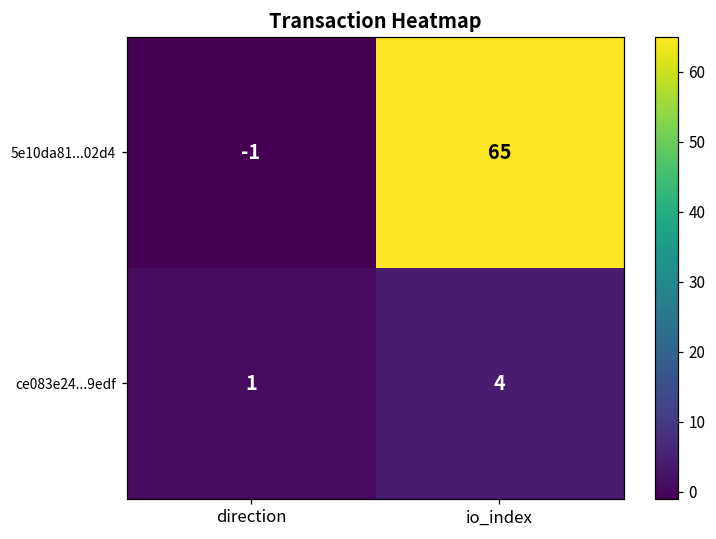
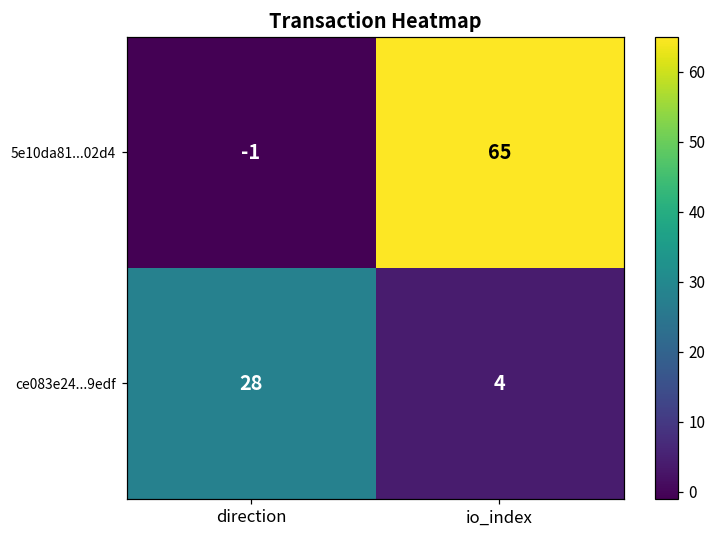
  {
    "5e10da81...02d4": {
      "direction": -1,
      "io_index": 65
    },
    "ce083e24...9edf": {
-     "direction": 1,
+     "direction": 28,
      "io_index": 4
    }
  }
